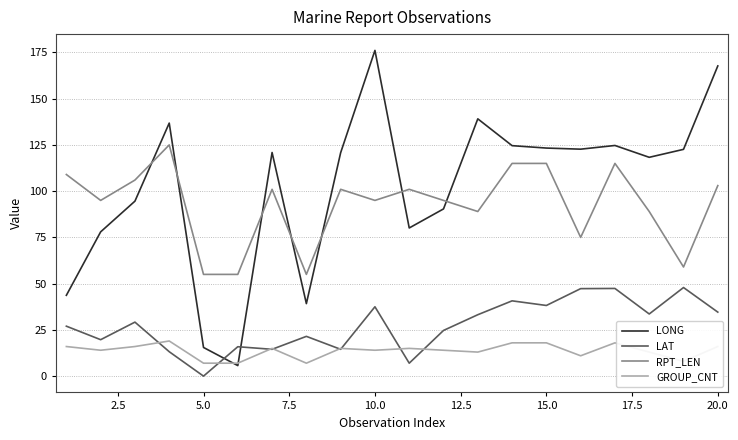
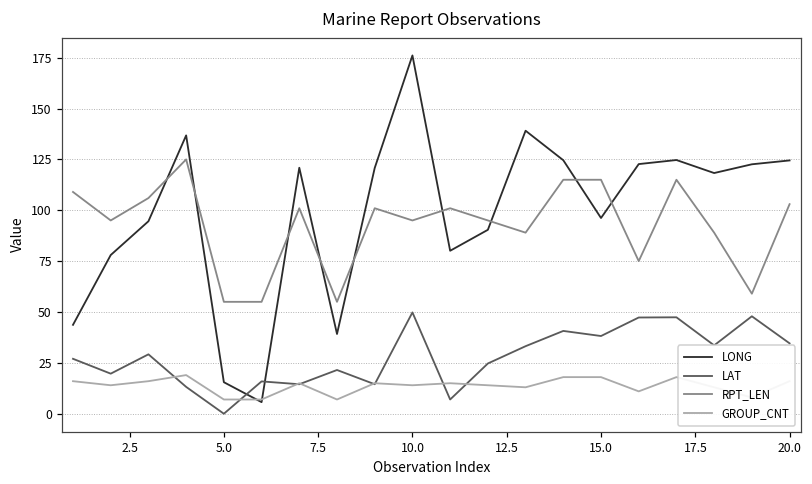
  {
    "LONG": {
      "5.0": 16,
      "10.0": 176,
-     "15.0": 123,
-     "20.0": 168
+     "15.0": 96,
+     "20.0": 125
    },
    "LAT": {
      "5.0": 0,
-     "10.0": 38,
+     "10.0": 50,
      "15.0": 38,
      "20.0": 35
    }
  }
